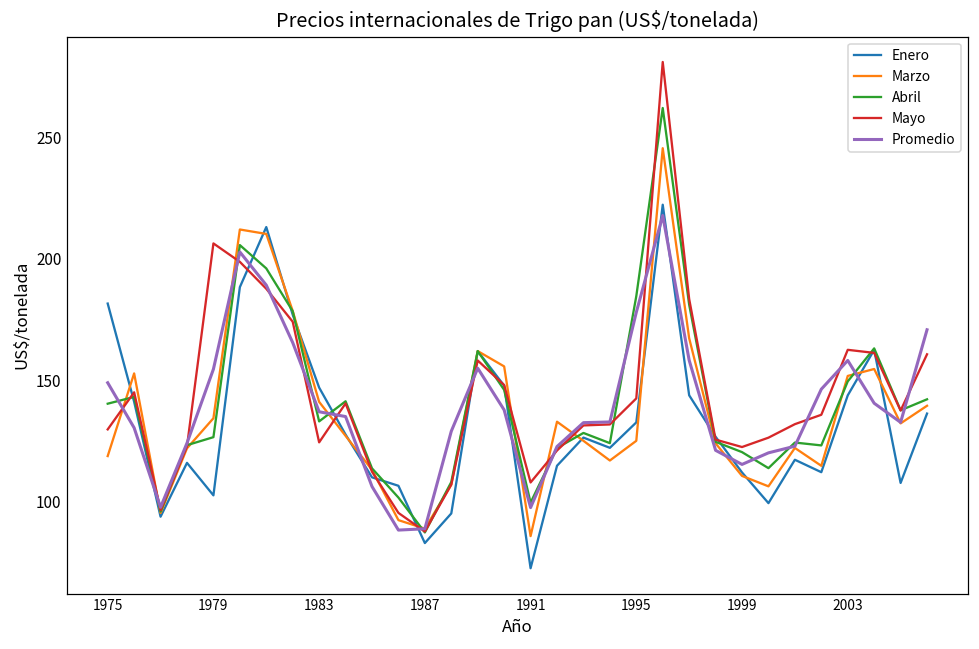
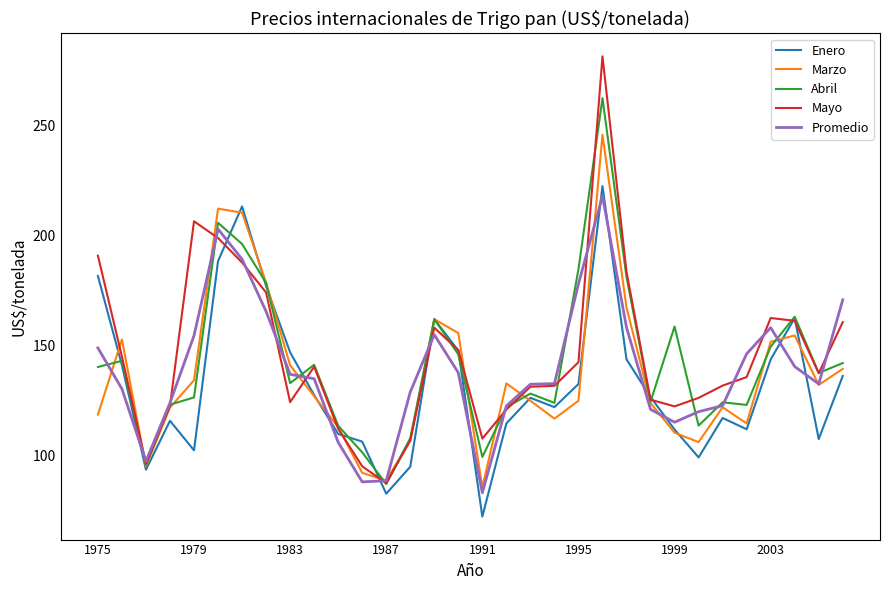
  {
    "Enero": {
      "1975": 182,
      "1979": 103,
      "1983": 147,
      "1987": 83,
      "1991": 72,
      "1995": 133,
      "1999": 112,
      "2003": 144
    },
    "Marzo": {
      "1975": 119,
      "1979": 134,
      "1983": 141,
      "1991": 86,
      "1995": 125,
      "1999": 111,
      "2003": 152
    },
    "Abril": {
      "1975": 140,
      "1979": 127,
      "1983": 133,
      "1991": 100,
      "1995": 185,
-     "1999": 120,
+     "1999": 159,
      "2003": 150
    },
    "Mayo": {
-     "1975": 130,
+     "1975": 191,
      "1979": 206,
      "1983": 124,
      "1991": 108,
      "1995": 142,
      "1999": 122,
      "2003": 163
    },
    "Promedio": {
      "1975": 149,
      "1979": 155,
      "1983": 137,
-     "1991": 97,
+     "1991": 83,
      "1995": 178,
      "1999": 115,
      "2003": 158
    }
  }
